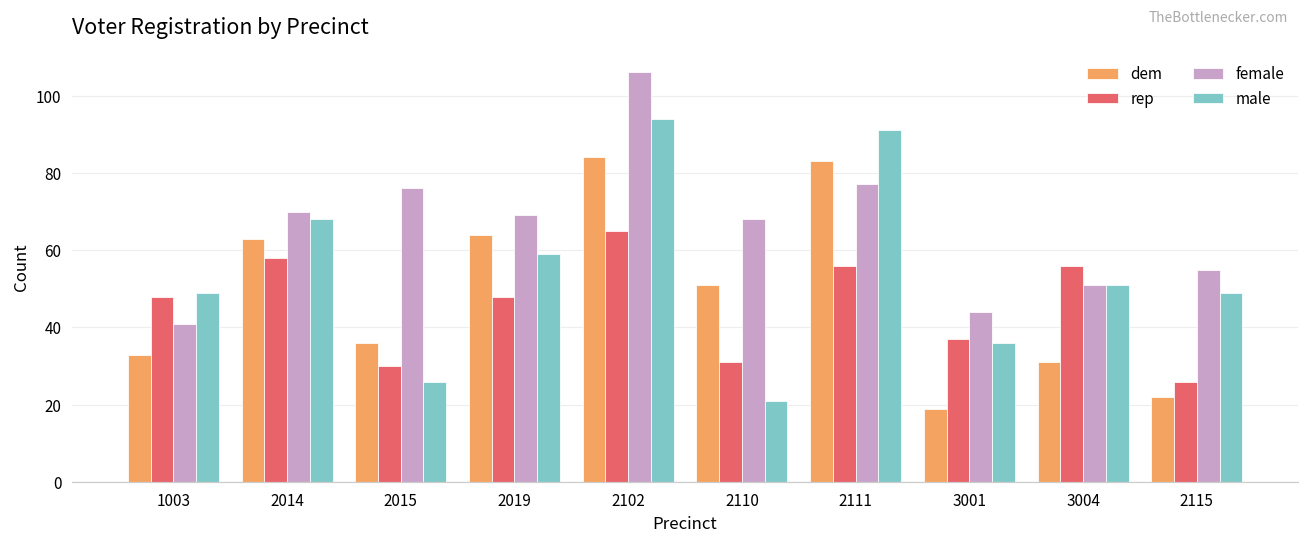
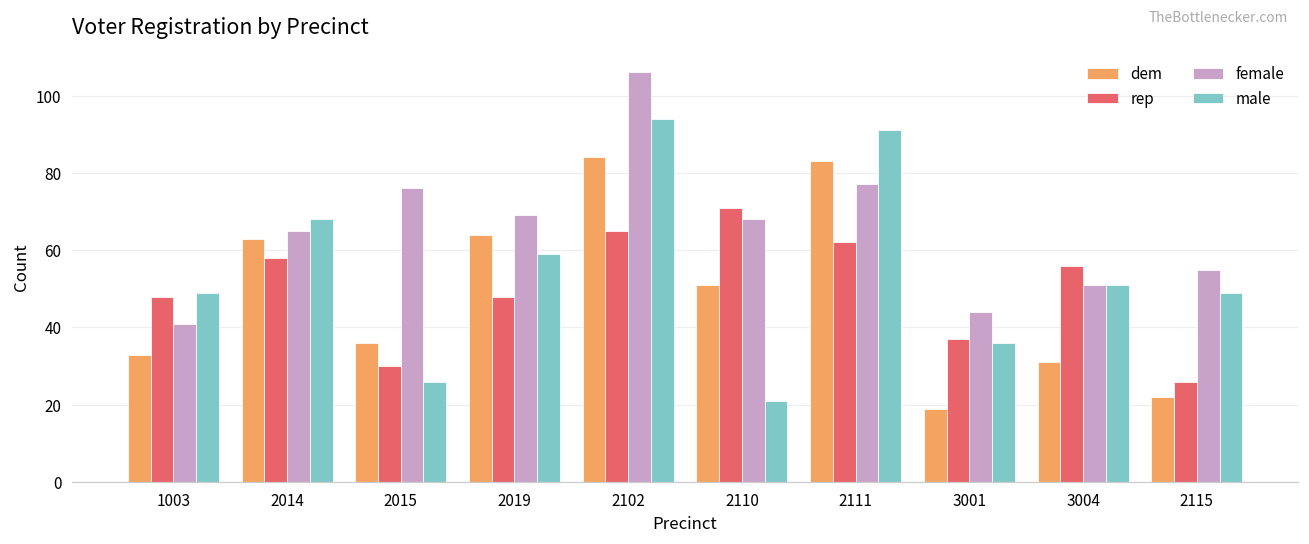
  {
    "dem": {
      "1003": 33,
      "2014": 63,
      "2015": 36,
      "2019": 64,
      "2102": 84,
      "2110": 51,
      "2111": 83,
      "3001": 19,
      "3004": 31,
      "2115": 22
    },
    "rep": {
      "1003": 48,
      "2014": 58,
      "2015": 30,
      "2019": 48,
      "2102": 65,
-     "2110": 31,
-     "2111": 56,
+     "2110": 71,
+     "2111": 62,
      "3001": 37,
      "3004": 56,
      "2115": 26
    },
    "female": {
      "1003": 41,
-     "2014": 70,
+     "2014": 65,
      "2015": 76,
      "2019": 69,
      "2102": 106,
      "2110": 68,
      "2111": 77,
      "3001": 44,
      "3004": 51,
      "2115": 55
    },
    "male": {
      "1003": 49,
      "2014": 68,
      "2015": 26,
      "2019": 59,
      "2102": 94,
      "2110": 21,
      "2111": 91,
      "3001": 36,
      "3004": 51,
      "2115": 49
    }
  }
